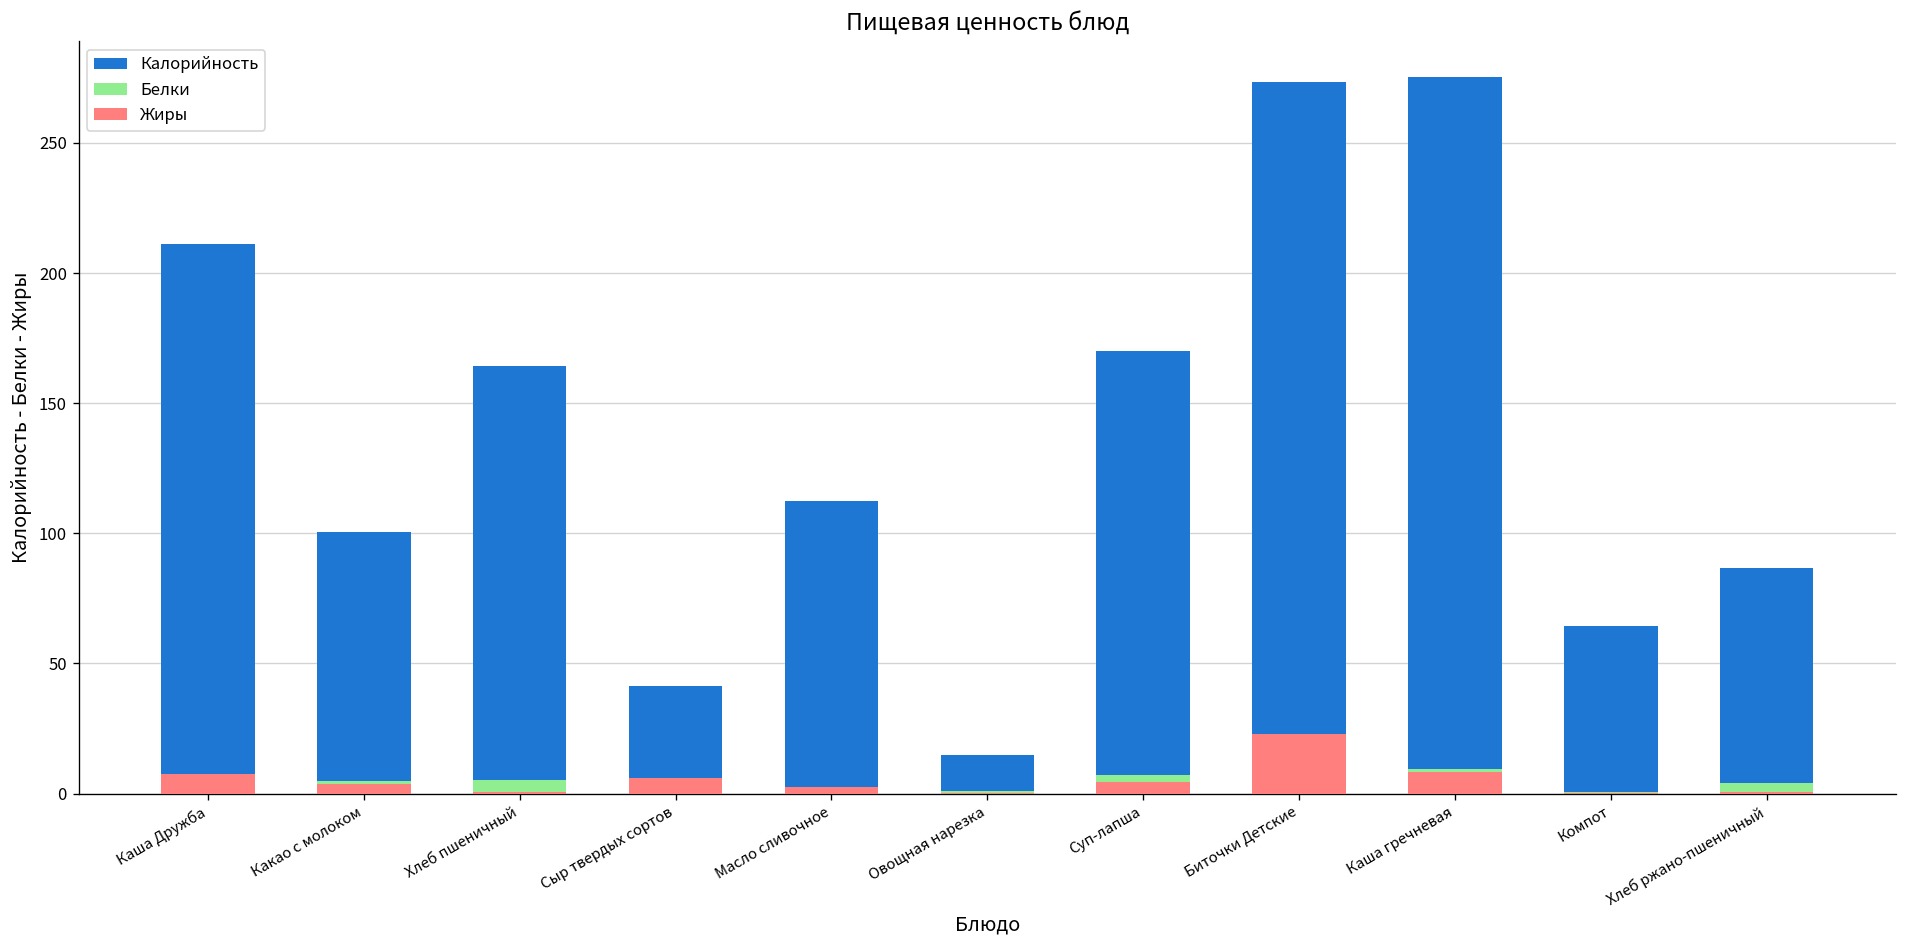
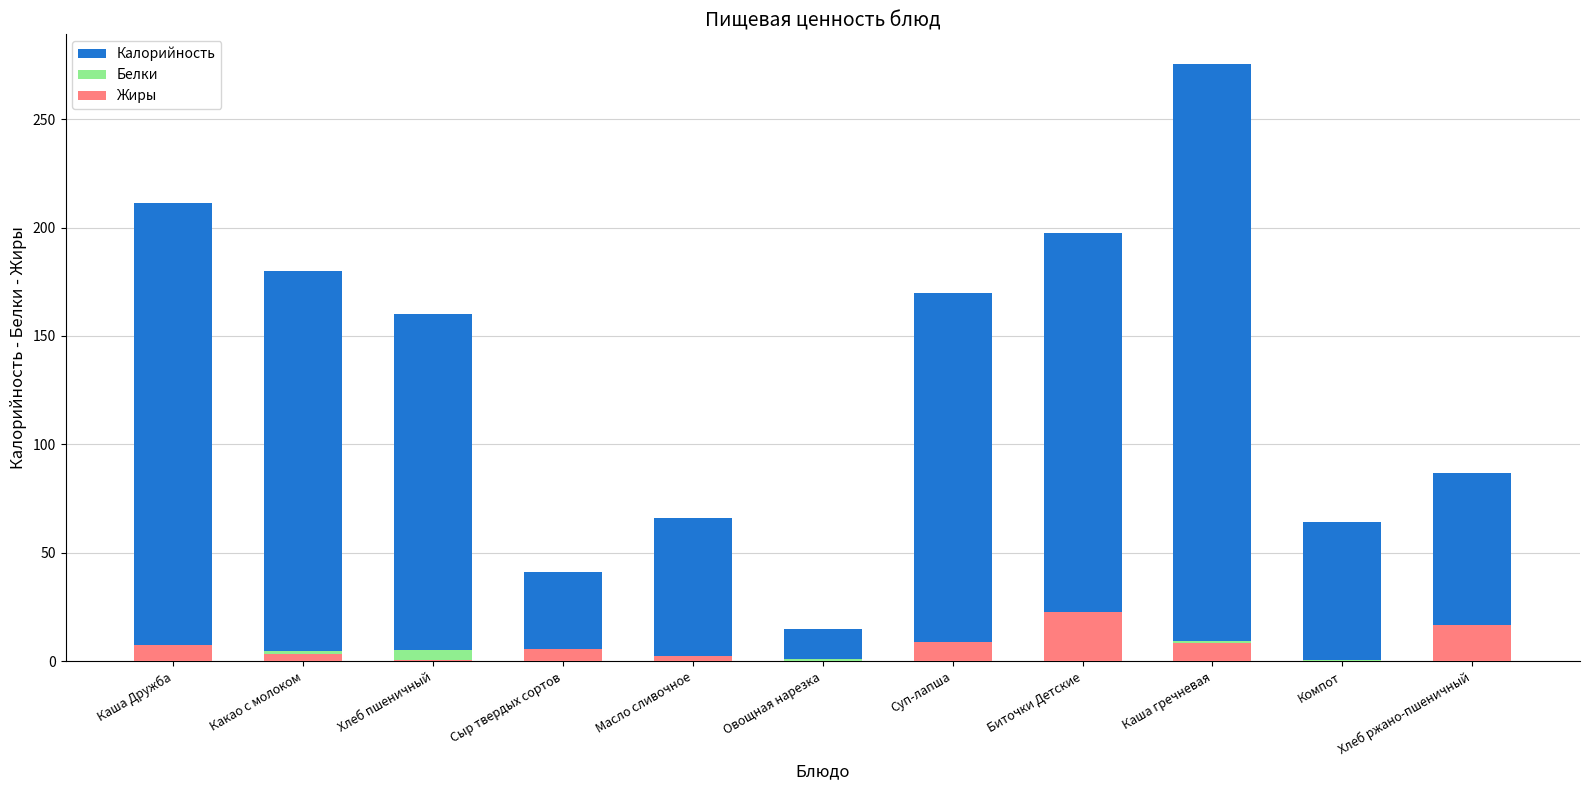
  {
    "Калорийность": {
      "Каша Дружба": 211,
-     "Какао с молоком": 100,
-     "Хлеб пшеничный": 164,
+     "Какао с молоком": 180,
+     "Хлеб пшеничный": 160,
      "Сыр твердых сортов": 41,
-     "Масло сливочное": 113,
+     "Масло сливочное": 66,
      "Овощная нарезка": 15,
      "Суп-лапша": 170,
-     "Биточки Детские": 273,
+     "Биточки Детские": 198,
      "Каша гречневая": 275,
      "Компот": 64,
      "Хлеб ржано-пшеничный": 87
    },
    "Жиры": {
-     "Суп-лапша": 5,
-     "Хлеб ржано-пшеничный": 1
+     "Суп-лапша": 9,
+     "Хлеб ржано-пшеничный": 17
    }
  }
